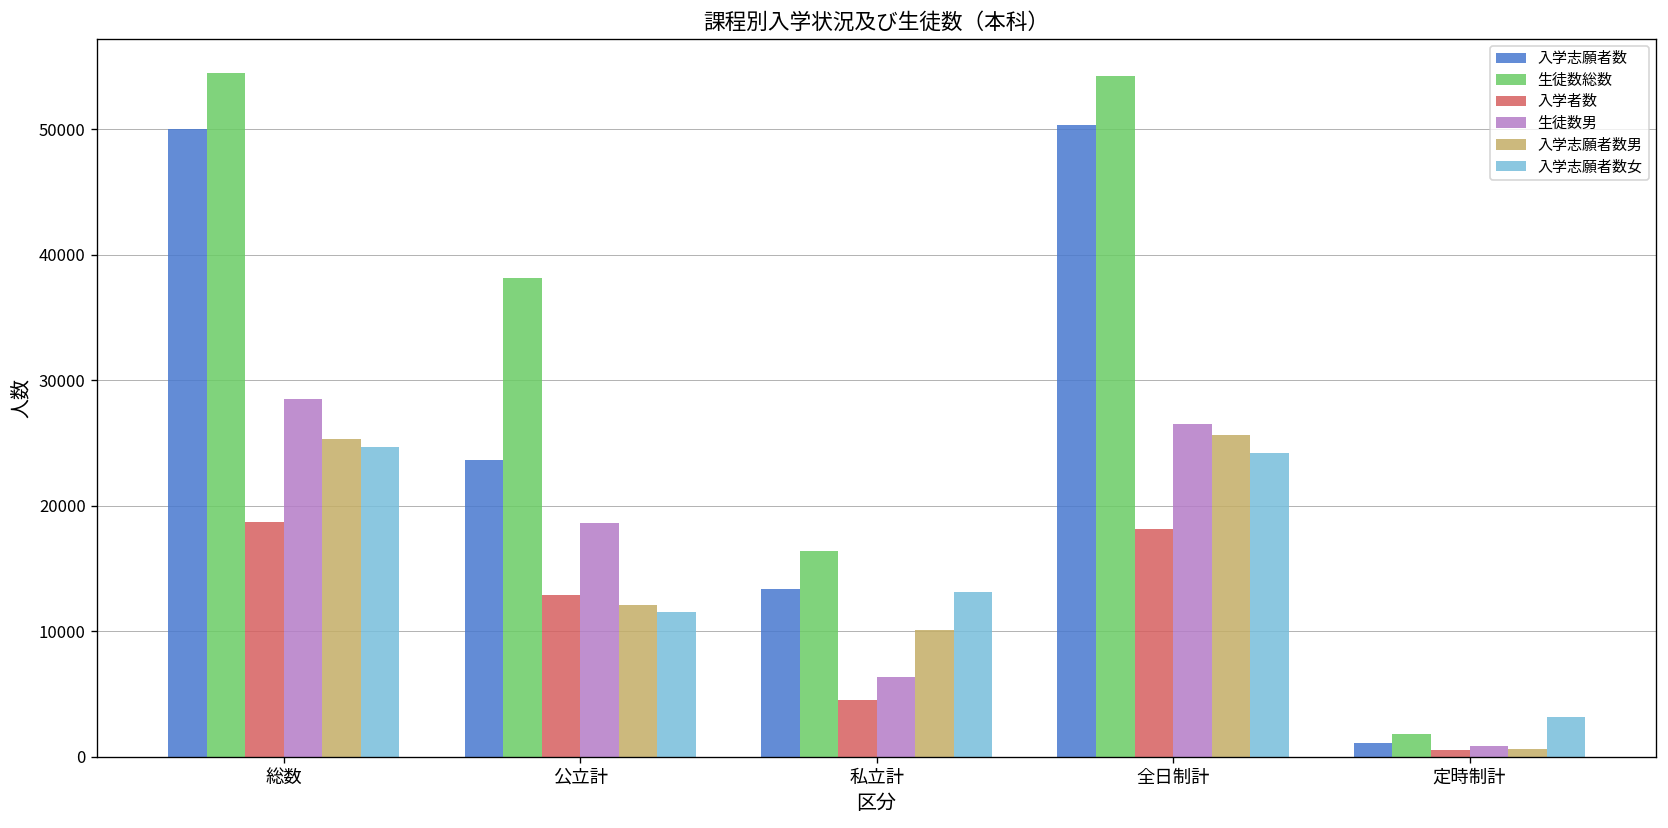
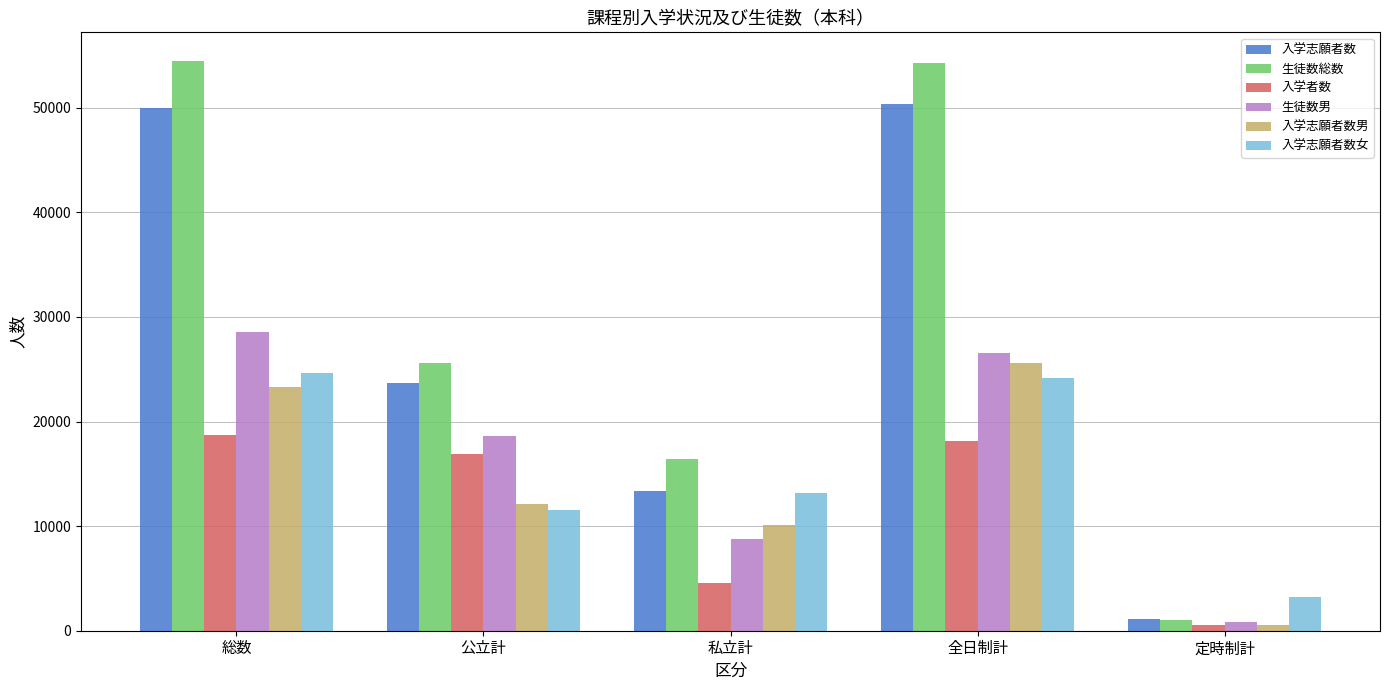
  {
    "入学志願者数": {
      "総数": 50000,
      "公立計": 23600,
      "私立計": 13400,
      "全日制計": 50300,
      "定時制計": 1100
    },
    "生徒数総数": {
      "総数": 54500,
-     "公立計": 38100,
+     "公立計": 25600,
      "私立計": 16400,
      "全日制計": 54300,
-     "定時制計": 1800
+     "定時制計": 1000
    },
    "入学者数": {
      "総数": 18700,
-     "公立計": 12900,
+     "公立計": 16800,
      "私立計": 4500,
      "全日制計": 18200,
      "定時制計": 500
    },
    "生徒数男": {
      "総数": 28500,
      "公立計": 18600,
-     "私立計": 6300,
+     "私立計": 8800,
      "全日制計": 26500,
      "定時制計": 900
    },
    "入学志願者数男": {
-     "総数": 25300,
+     "総数": 23300,
      "公立計": 12100,
      "私立計": 10100,
      "全日制計": 25600,
      "定時制計": 600
    },
    "入学志願者数女": {
      "総数": 24700,
      "公立計": 11500,
      "私立計": 13100,
      "全日制計": 24200,
      "定時制計": 3200
    }
  }
